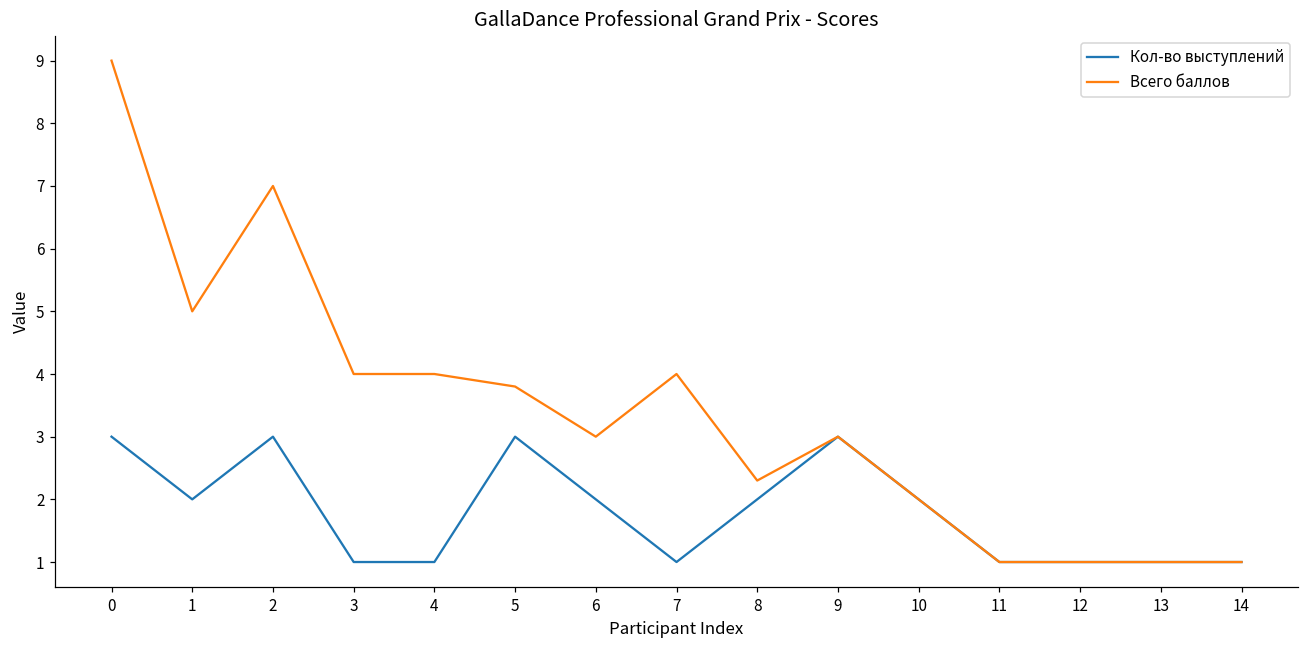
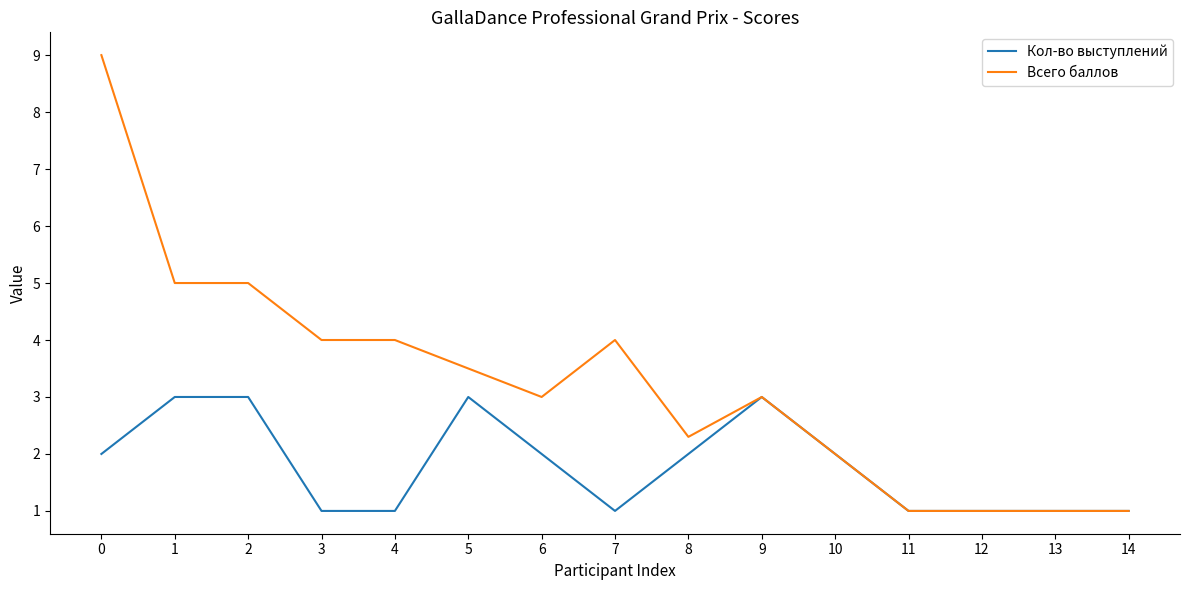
  {
    "Кол-во выступлений": {
-     "0": 3,
-     "1": 2,
+     "0": 2,
+     "1": 3,
      "2": 3,
      "3": 1,
      "4": 1,
      "5": 3,
      "6": 2,
      "7": 1,
      "8": 2
    },
    "Всего баллов": {
      "0": 9.0,
      "1": 5.0,
-     "2": 7,
+     "2": 5,
      "3": 4.0,
      "4": 4.0,
-     "5": 3.8,
+     "5": 3.5,
      "6": 3.0,
      "7": 4.0,
      "8": 2.3
    }
  }
